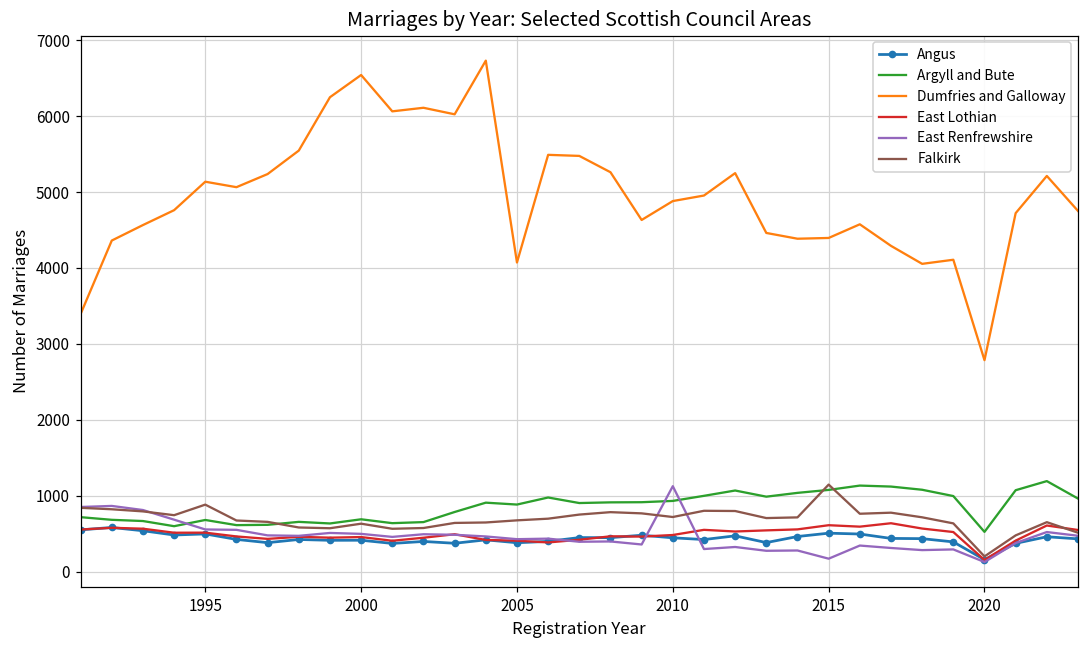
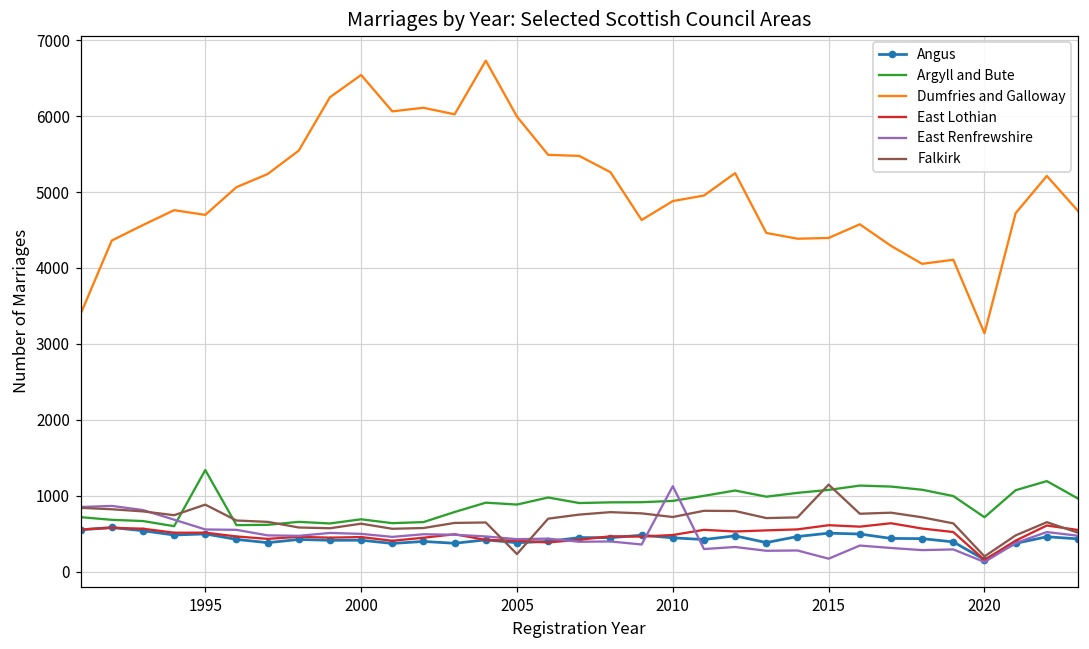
  {
    "Angus": {
      "2000": 400,
      "2015": 500
    },
    "Argyll and Bute": {
-     "1995": 700,
+     "1995": 1300,
      "2000": 700,
      "2005": 900,
      "2010": 900,
      "2015": 1100,
-     "2020": 500
+     "2020": 700
    },
    "Dumfries and Galloway": {
-     "1995": 5100,
+     "1995": 4700,
      "2000": 6500,
-     "2005": 4100,
+     "2005": 6000,
      "2010": 4900,
      "2015": 4400,
-     "2020": 2800
+     "2020": 3100
    },
    "East Lothian": {
      "2000": 500,
      "2015": 600
    },
    "East Renfrewshire": {
      "1995": 600,
      "2000": 500,
      "2010": 1100,
      "2015": 200
    },
    "Falkirk": {
      "1995": 900,
      "2000": 600,
-     "2005": 700,
+     "2005": 200,
      "2010": 700,
      "2015": 1100,
      "2020": 200
    }
  }
